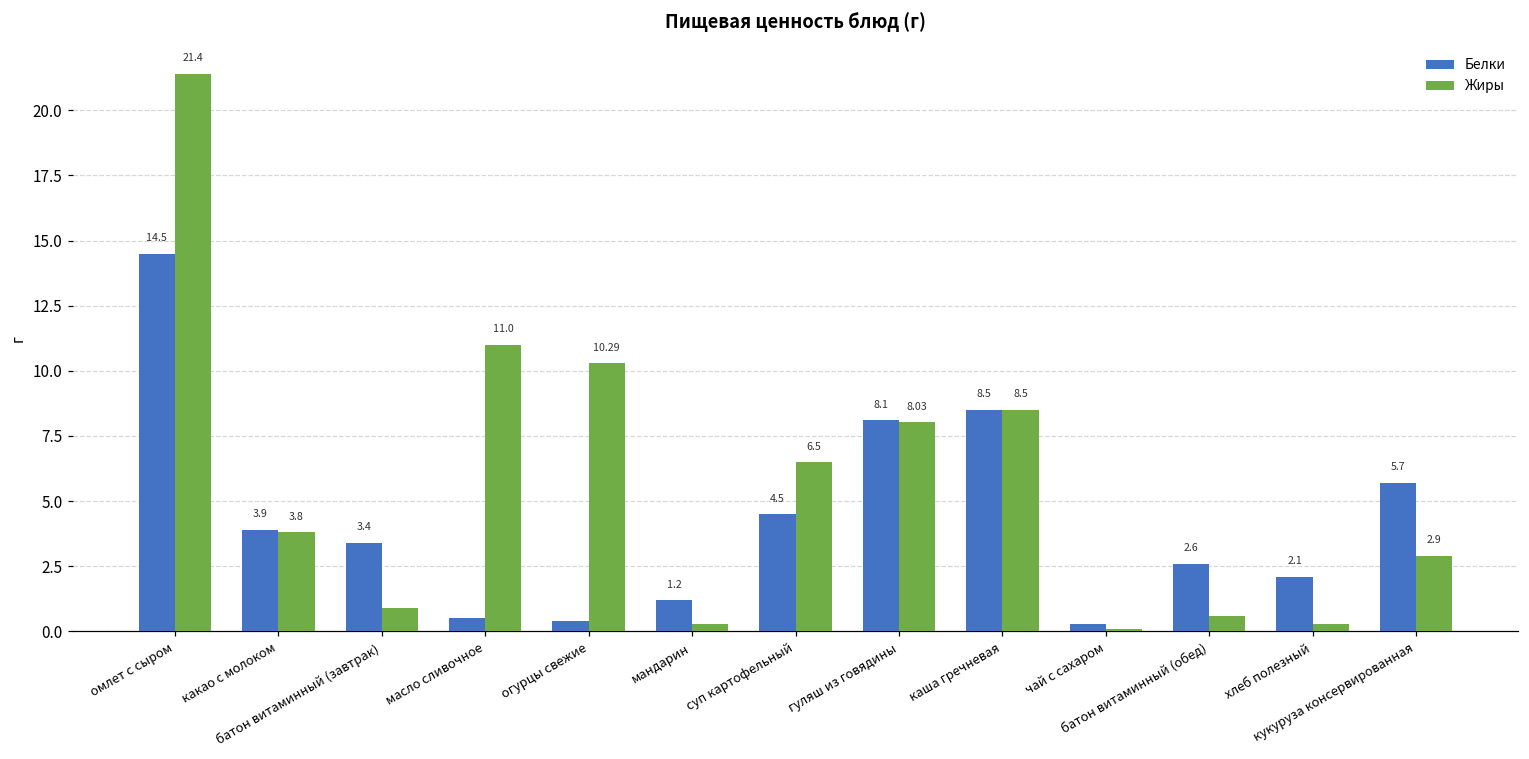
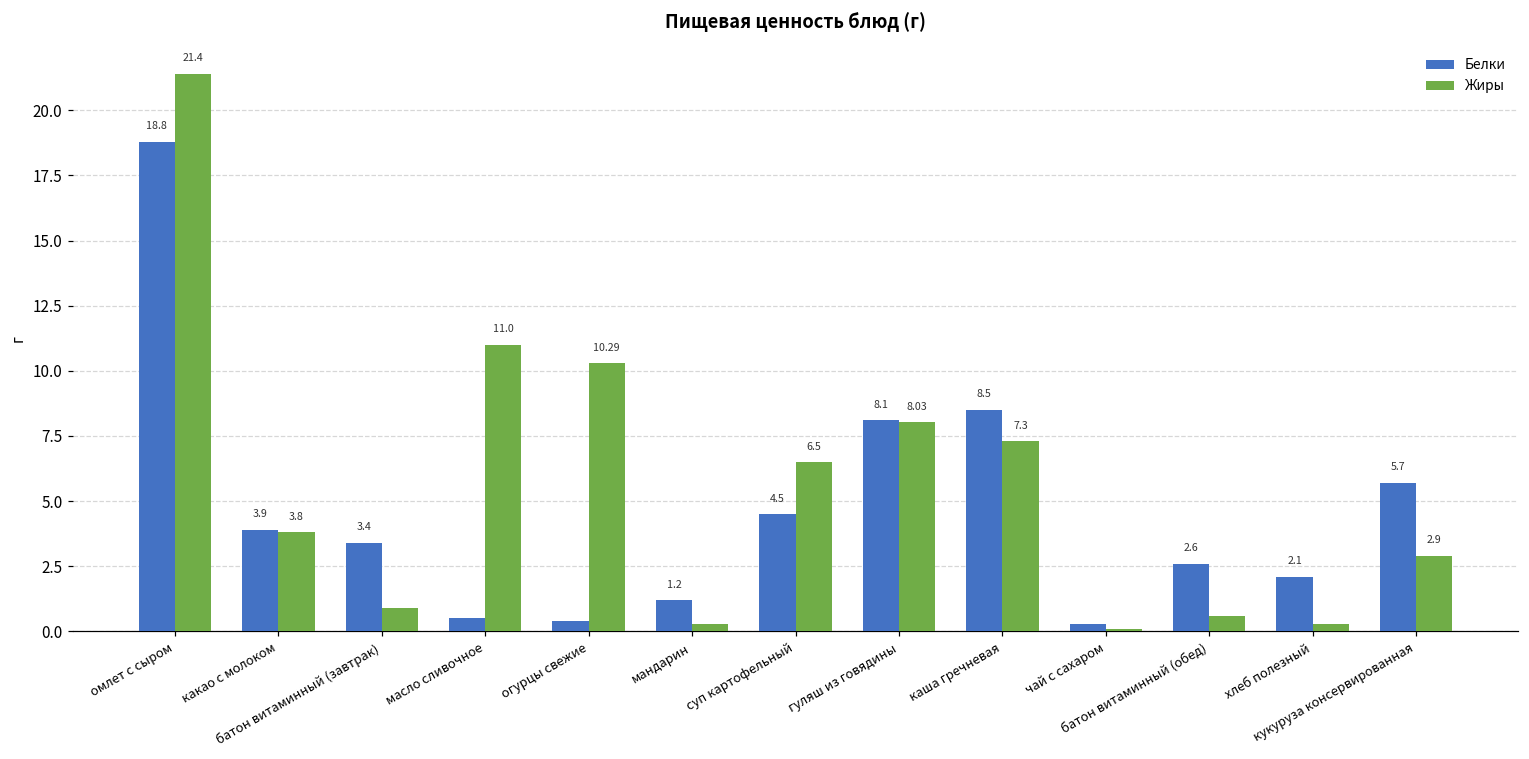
  {
    "Белки": {
-     "омлет с сыром": 14.5,
+     "омлет с сыром": 18.8,
      "какао с молоком": 3.9,
      "батон витаминный (завтрак)": 3.4,
      "мандарин": 1.2,
      "суп картофельный": 4.5,
      "гуляш из говядины": 8.1,
      "каша гречневая": 8.5,
      "батон витаминный (обед)": 2.6,
      "хлеб полезный": 2.1,
      "кукуруза консервированная": 5.7
    },
    "Жиры": {
      "омлет с сыром": 21.4,
      "какао с молоком": 3.8,
      "масло сливочное": 11.0,
      "огурцы свежие": 10.29,
      "суп картофельный": 6.5,
      "гуляш из говядины": 8.03,
-     "каша гречневая": 8.5,
+     "каша гречневая": 7.3,
      "кукуруза консервированная": 2.9
    }
  }
